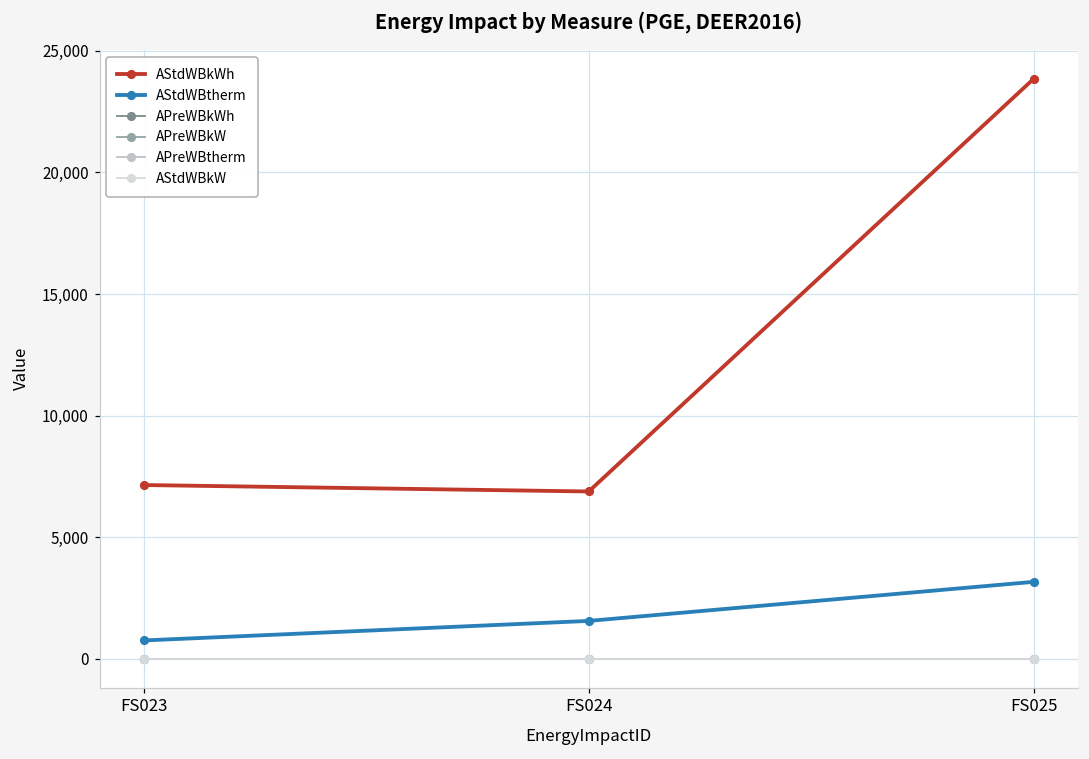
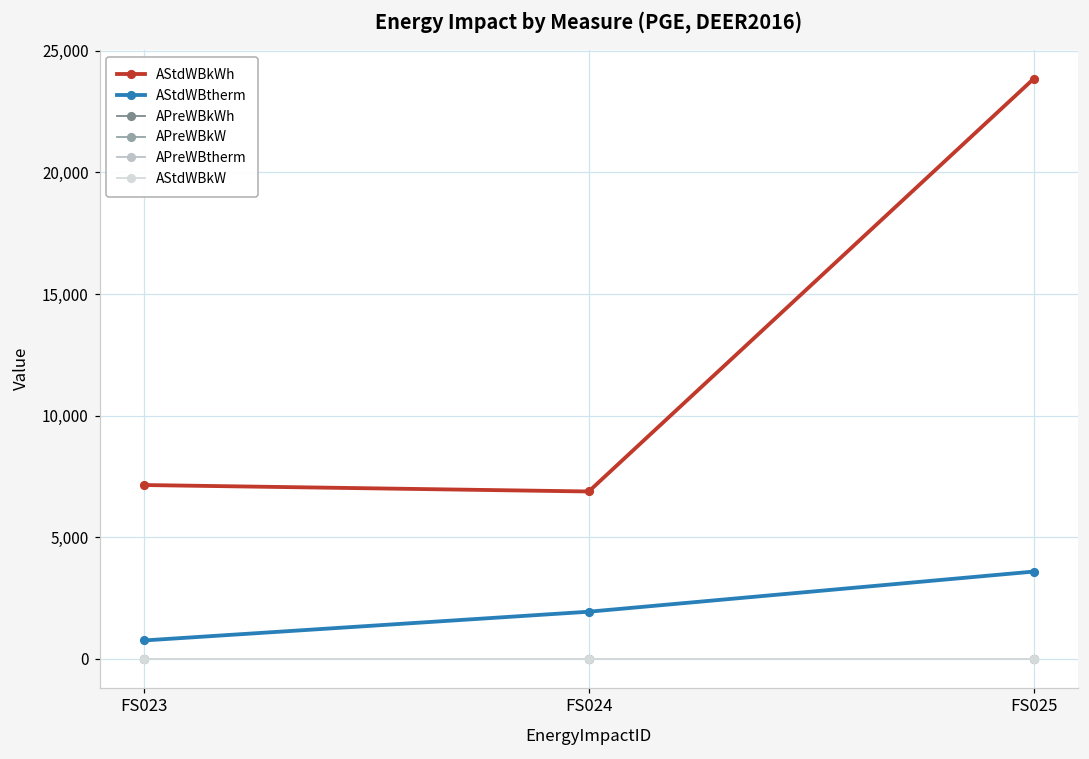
  {
    "AStdWBkWh": {
      "FS023": "7,100",
      "FS024": "6,900",
      "FS025": "23,800"
    },
    "AStdWBtherm": {
      "FS023": "800",
-     "FS024": "1,600",
-     "FS025": "3,200"
+     "FS024": "1,900",
+     "FS025": "3,600"
    },
    "AStdWBkW": {
      "FS023": "0",
      "FS024": "0",
      "FS025": "0"
    }
  }
